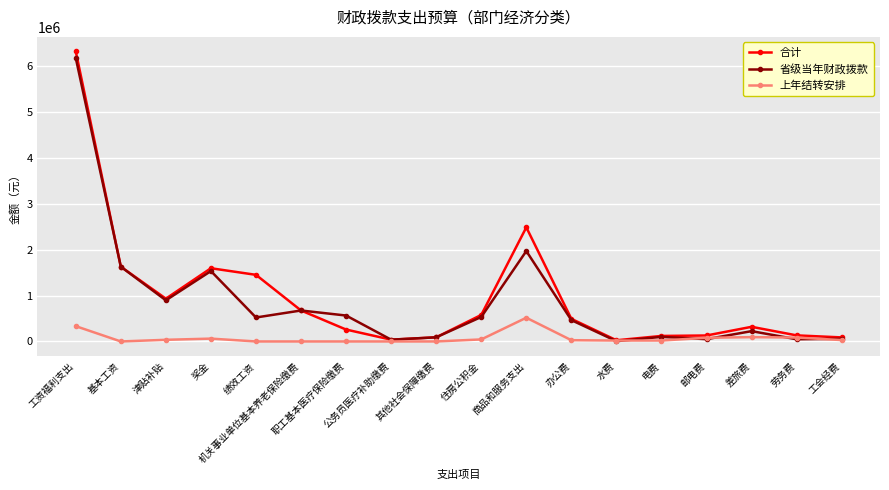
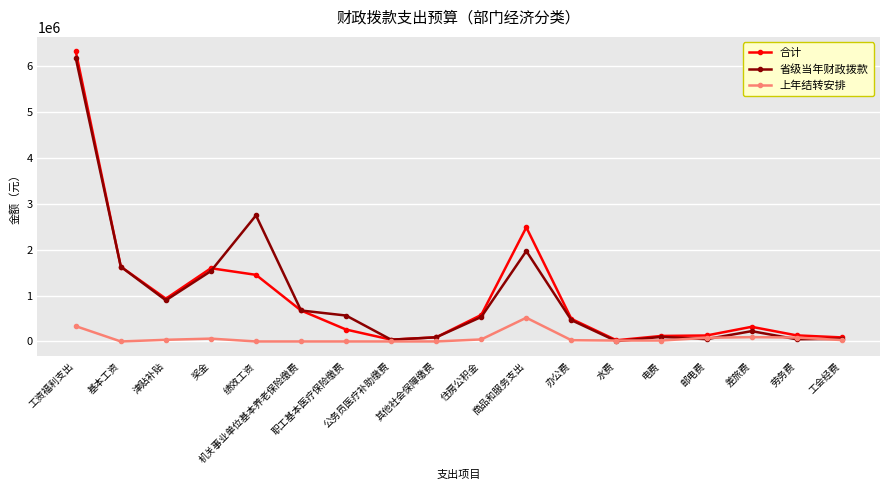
  {
    "合计": {
      "工资福利支出": 6300000,
      "奖金": 1600000,
      "绩效工资": 1500000,
      "职工基本医疗保险缴费": 300000,
      "商品和服务支出": 2500000,
      "差旅费": 300000
    },
    "省级当年财政拨款": {
      "工资福利支出": 6200000,
      "奖金": 1500000,
-     "绩效工资": 500000,
+     "绩效工资": 2700000,
      "职工基本医疗保险缴费": 600000,
      "商品和服务支出": 2000000,
      "差旅费": 200000
    },
    "上年结转安排": {
      "工资福利支出": 300000,
      "基本工资": 0,
      "津贴补贴": 0,
      "奖金": 100000,
      "绩效工资": 0,
      "机关事业单位基本养老保险缴费": 0,
      "职工基本医疗保险缴费": 0,
      "其他社会保障缴费": 0,
      "住房公积金": 0,
      "商品和服务支出": 500000,
      "办公费": 0,
      "电费": 0,
      "差旅费": 100000
    }
  }
